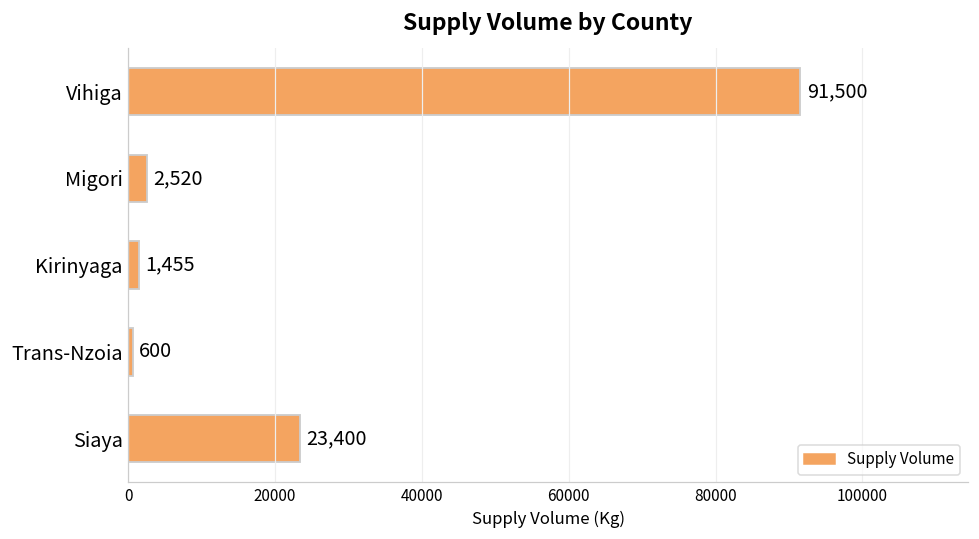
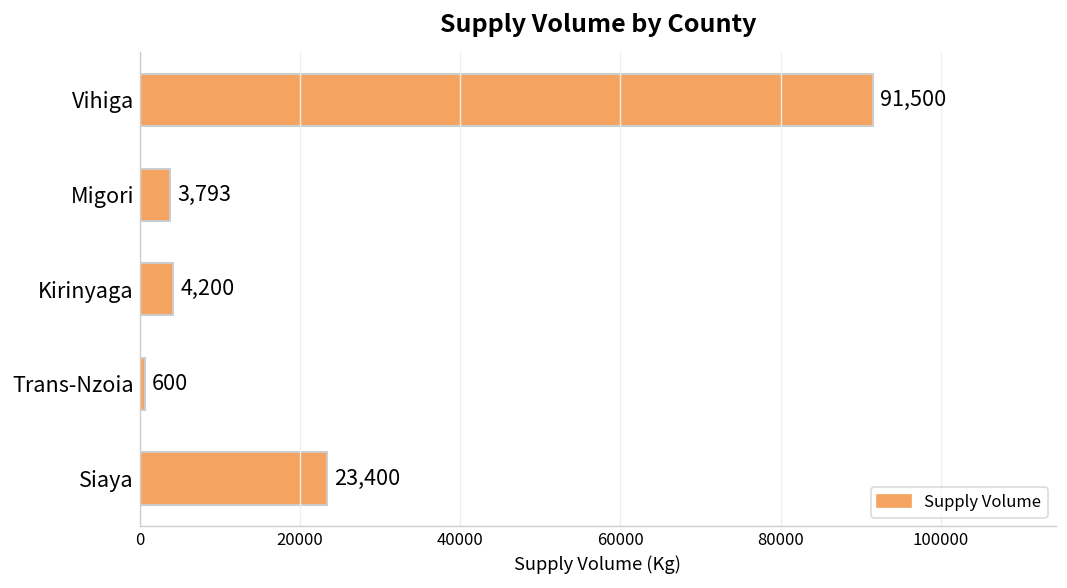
  {
    "Vihiga": "91,500",
-   "Migori": "2,520",
-   "Kirinyaga": "1,455",
+   "Migori": "3,793",
+   "Kirinyaga": "4,200",
    "Trans-Nzoia": "600",
    "Siaya": "23,400"
  }
